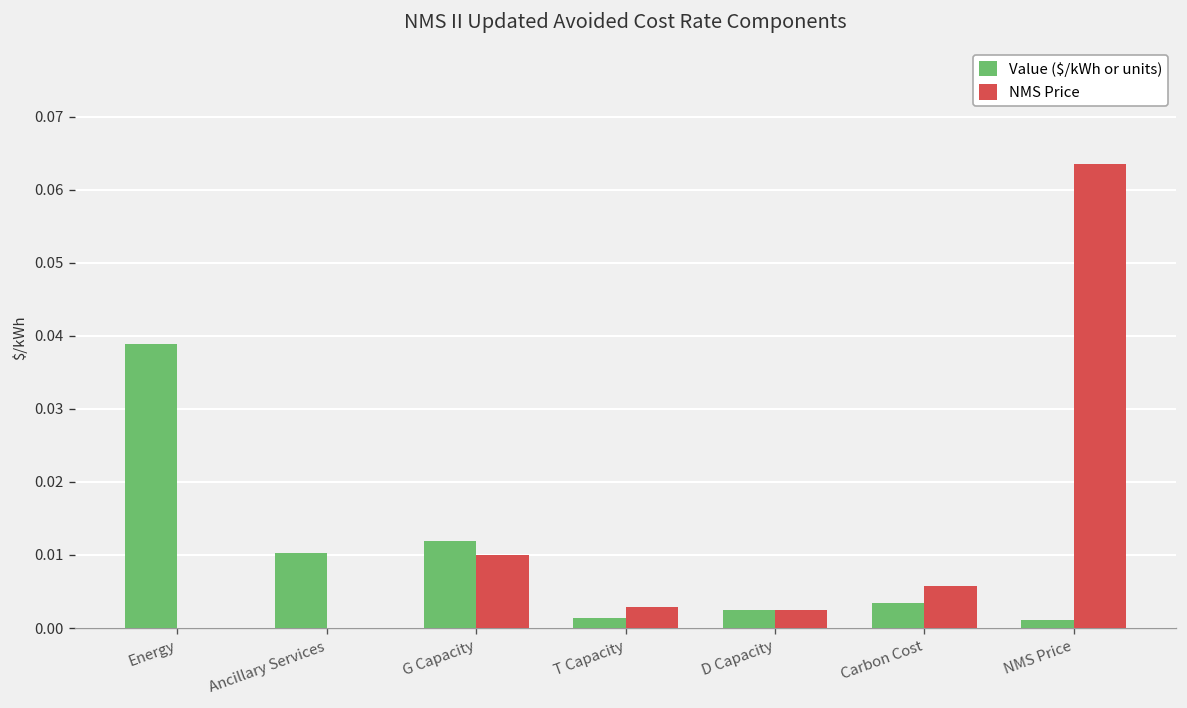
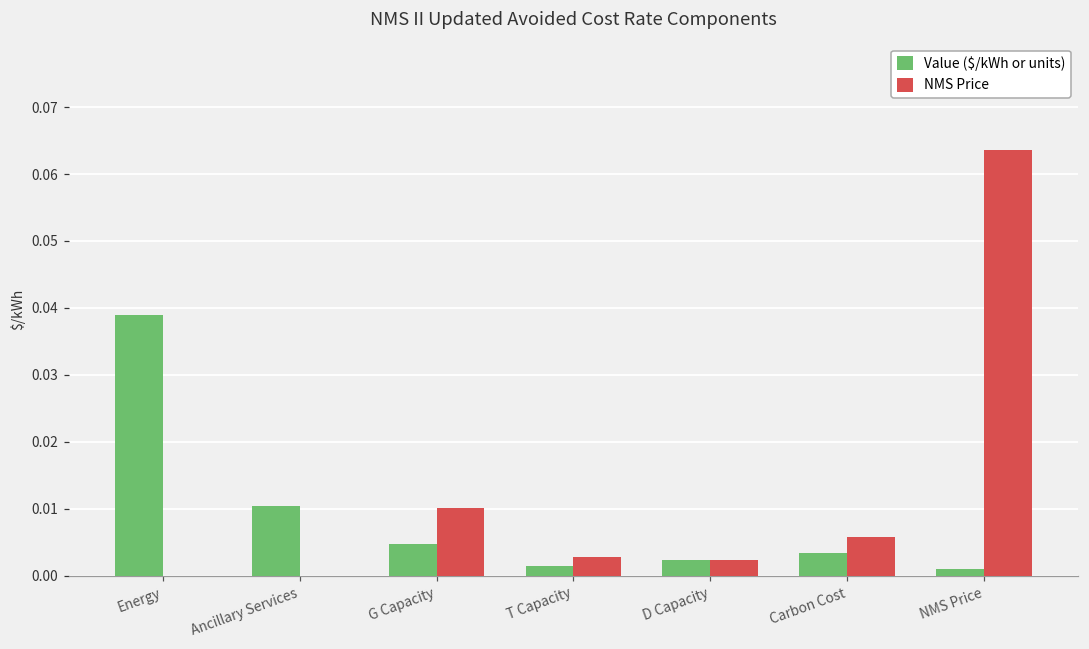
  {
    "Value ($/kWh or units)": {
      "Energy": 0.039,
      "Ancillary Services": 0.010,
-     "G Capacity": 0.012,
+     "G Capacity": 0.005,
      "T Capacity": 0.001,
      "D Capacity": 0.002,
      "Carbon Cost": 0.003,
      "NMS Price": 0.001
    },
    "NMS Price": {
      "Energy": 0.000,
      "Ancillary Services": 0.000,
      "G Capacity": 0.010,
      "T Capacity": 0.003,
      "D Capacity": 0.002,
      "Carbon Cost": 0.006,
      "NMS Price": 0.064
    }
  }
